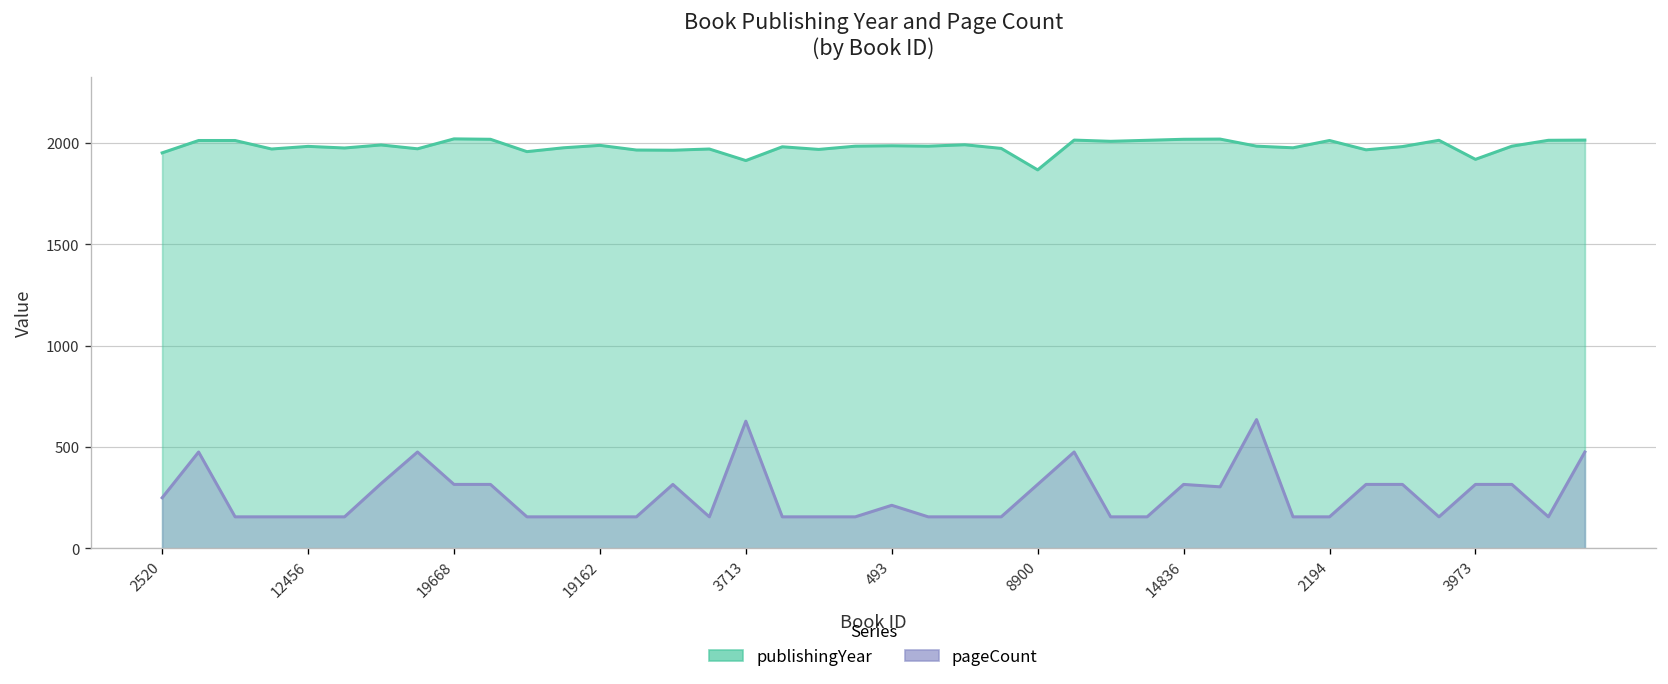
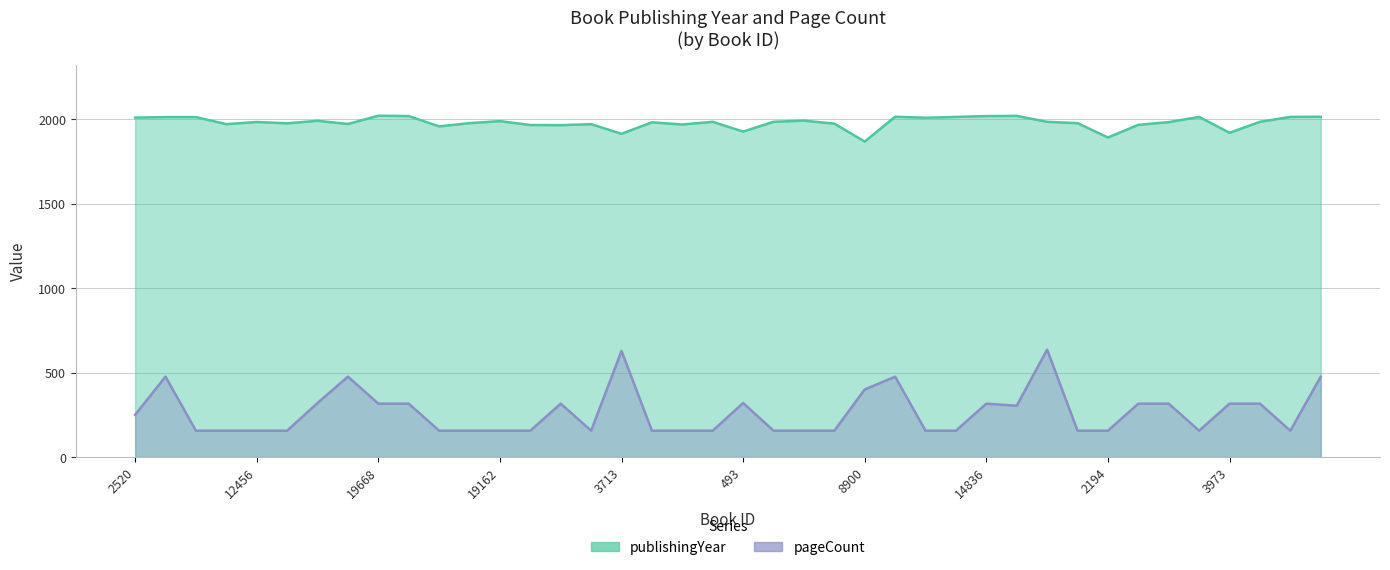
  {
    "publishingYear": {
-     "2520": 1950,
+     "2520": 2010,
      "12456": 1980,
      "19668": 2020,
      "19162": 1990,
      "3713": 1910,
-     "493": 1990,
+     "493": 1930,
      "8900": 1870,
      "14836": 2020,
-     "2194": 2010,
+     "2194": 1890,
      "3973": 1920
    },
    "pageCount": {
      "2520": 250,
      "12456": 160,
      "19668": 320,
      "19162": 160,
      "3713": 630,
-     "493": 210,
-     "8900": 320,
+     "493": 320,
+     "8900": 400,
      "14836": 320,
      "2194": 160,
      "3973": 320
    }
  }
